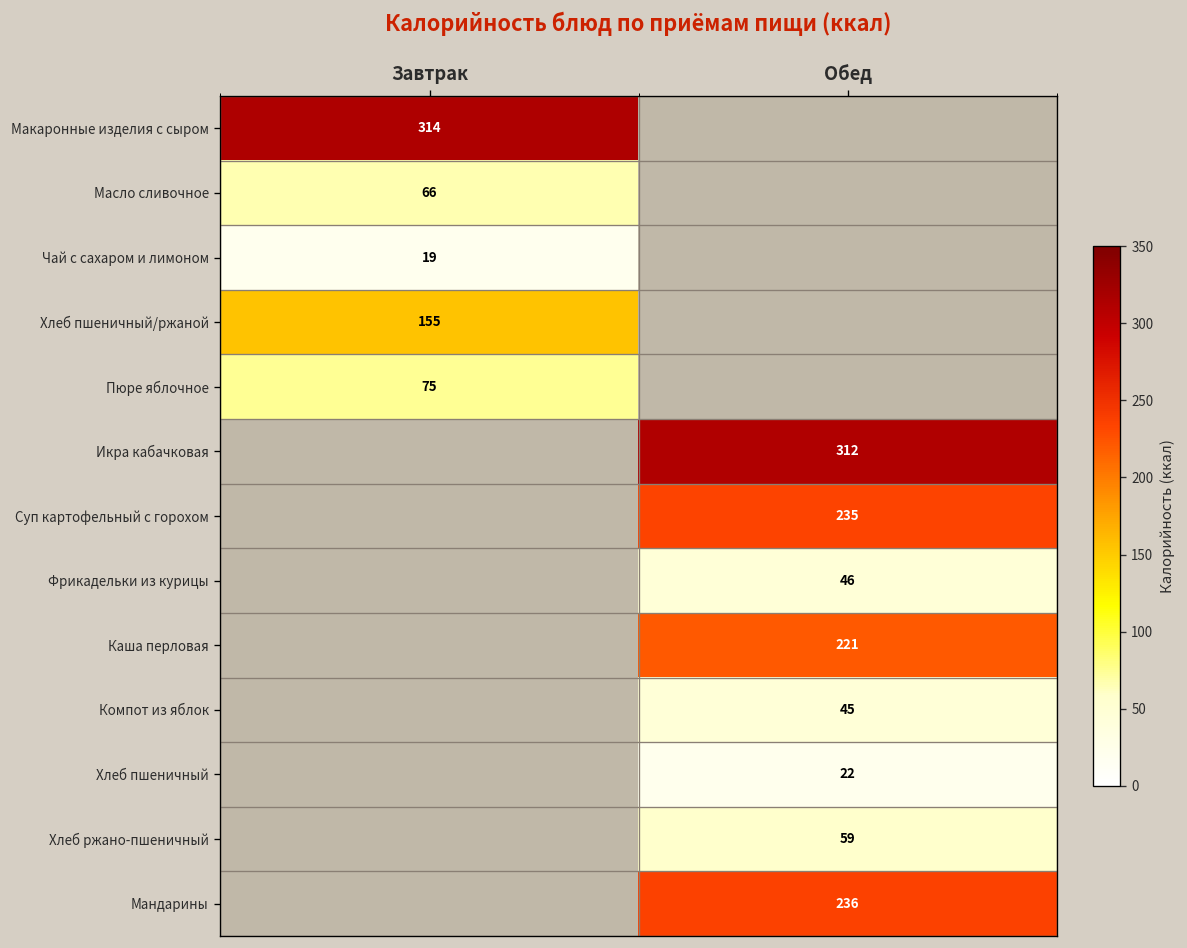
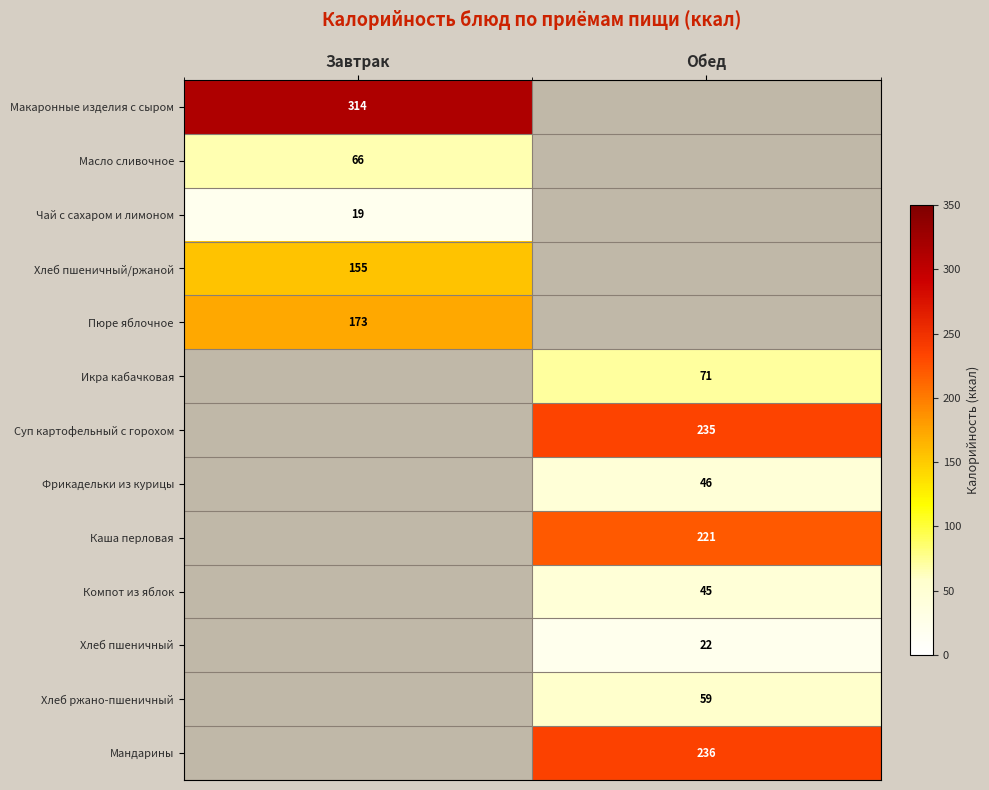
  {
    "Макаронные изделия с сыром": {
      "Завтрак": 314
    },
    "Масло сливочное": {
      "Завтрак": 66
    },
    "Чай с сахаром и лимоном": {
      "Завтрак": 19
    },
    "Хлеб пшеничный/ржаной": {
      "Завтрак": 155
    },
    "Пюре яблочное": {
-     "Завтрак": 75
+     "Завтрак": 173
    },
    "Икра кабачковая": {
-     "Обед": 312
+     "Обед": 71
    },
    "Суп картофельный с горохом": {
      "Обед": 235
    },
    "Фрикадельки из курицы": {
      "Обед": 46
    },
    "Каша перловая": {
      "Обед": 221
    },
    "Компот из яблок": {
      "Обед": 45
    },
    "Хлеб пшеничный": {
      "Обед": 22
    },
    "Хлеб ржано-пшеничный": {
      "Обед": 59
    },
    "Мандарины": {
      "Обед": 236
    }
  }
